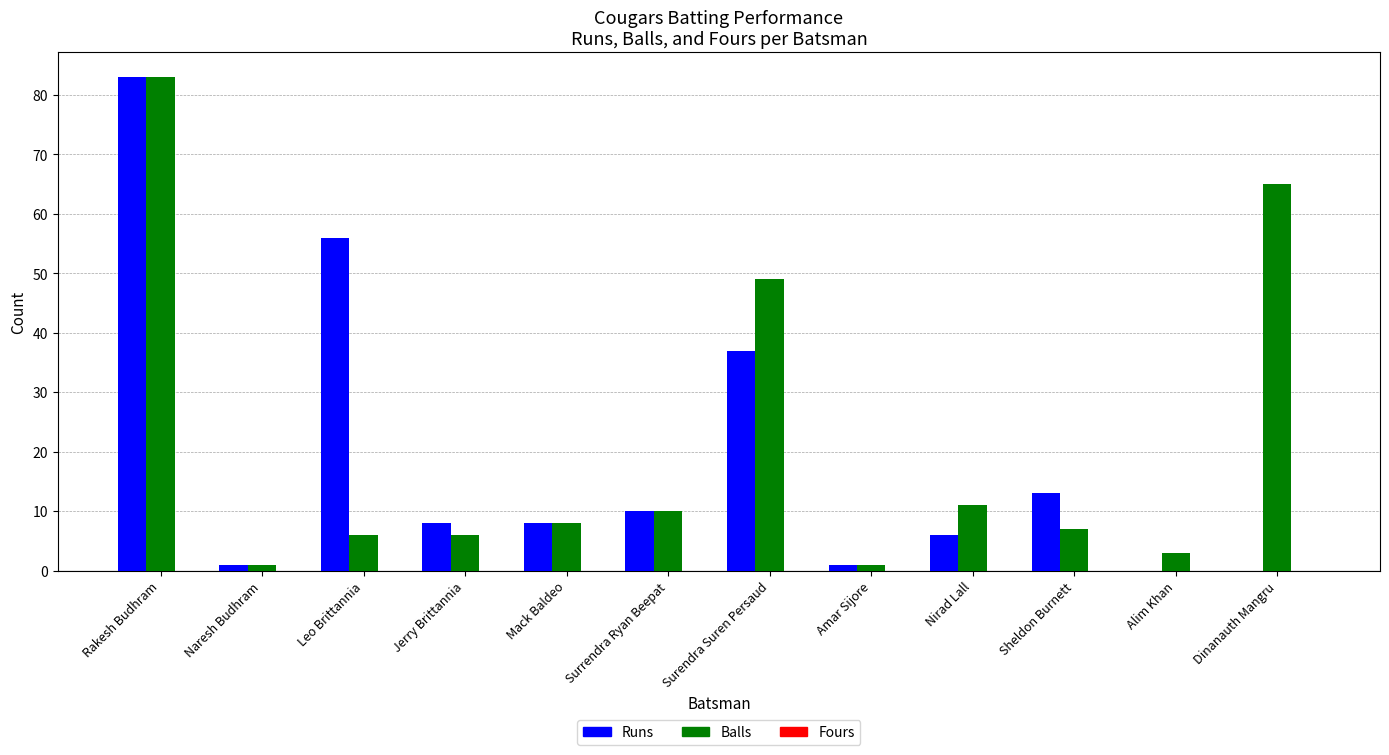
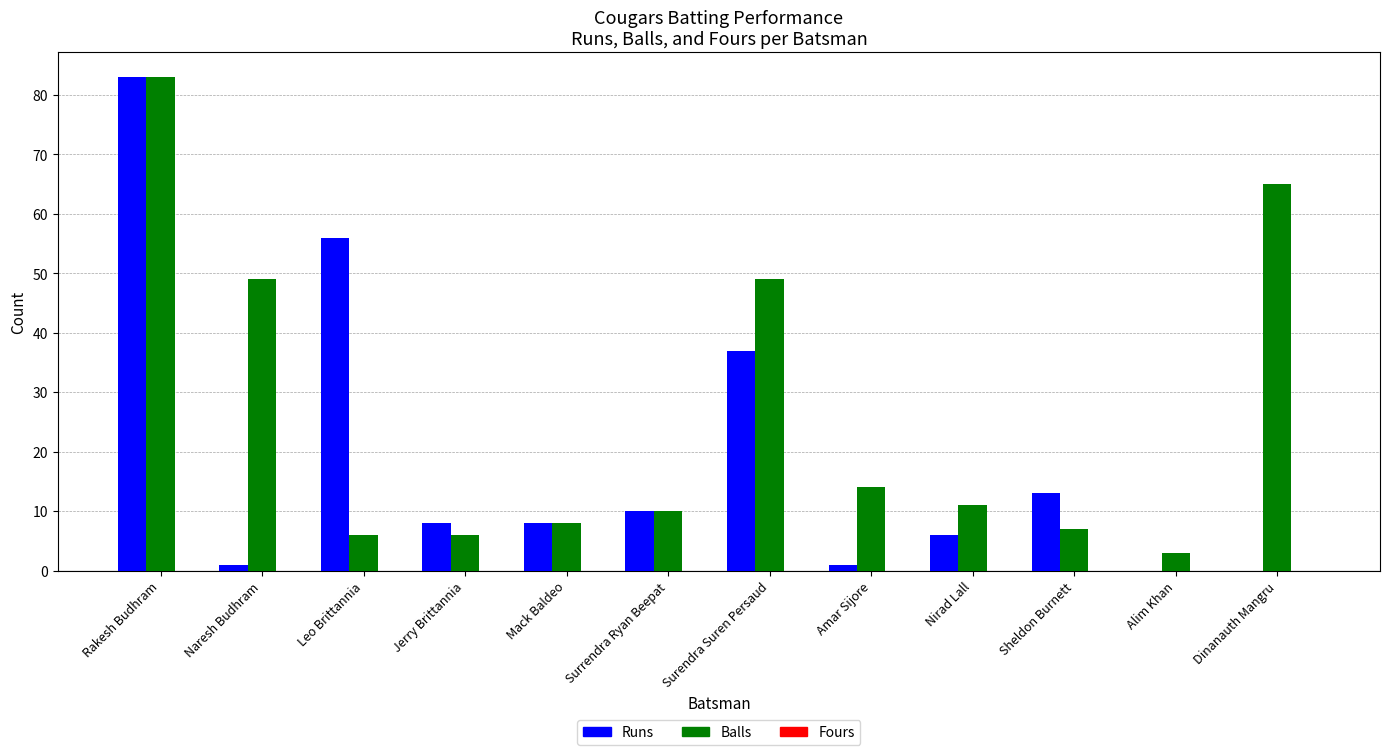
  {
    "Runs": {
      "Rakesh Budhram": 83,
      "Naresh Budhram": 1,
      "Leo Brittannia": 56,
      "Jerry Brittannia": 8,
      "Mack Baldeo": 8,
      "Surrendra Ryan Beepat": 10,
      "Surendra Suren Persaud": 37,
      "Amar Sijore": 1,
      "Nirad Lall": 6,
      "Sheldon Burnett": 13,
      "Alim Khan": 0,
      "Dinanauth Mangru": 0
    },
    "Balls": {
      "Rakesh Budhram": 83,
-     "Naresh Budhram": 1,
+     "Naresh Budhram": 49,
      "Leo Brittannia": 6,
      "Jerry Brittannia": 6,
      "Mack Baldeo": 8,
      "Surrendra Ryan Beepat": 10,
      "Surendra Suren Persaud": 49,
-     "Amar Sijore": 1,
+     "Amar Sijore": 14,
      "Nirad Lall": 11,
      "Sheldon Burnett": 7,
      "Alim Khan": 3,
      "Dinanauth Mangru": 65
    },
    "Fours": {
      "Rakesh Budhram": 0,
      "Naresh Budhram": 0,
      "Leo Brittannia": 0,
      "Jerry Brittannia": 0,
      "Mack Baldeo": 0,
      "Surrendra Ryan Beepat": 0,
      "Surendra Suren Persaud": 0,
      "Amar Sijore": 0,
      "Nirad Lall": 0,
      "Sheldon Burnett": 0,
      "Alim Khan": 0,
      "Dinanauth Mangru": 0
    }
  }
